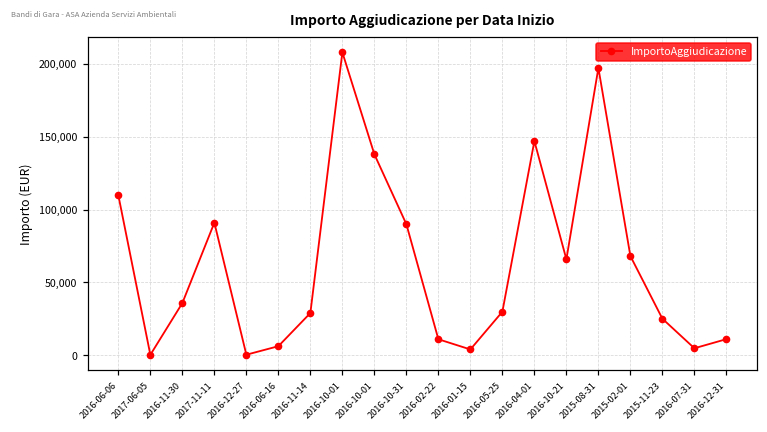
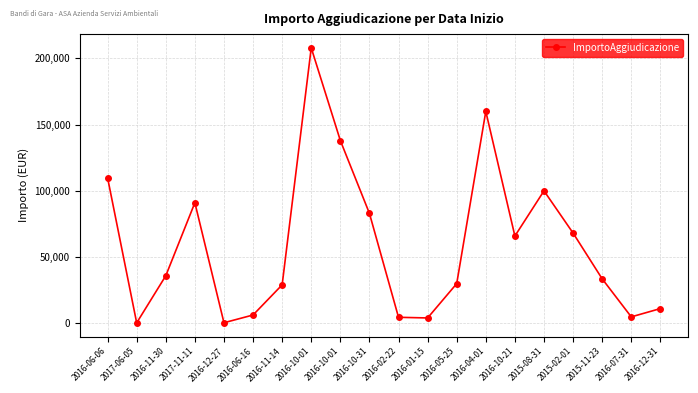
  {
    "2016-06-06": "110,000",
    "2017-06-05": "0",
    "2016-11-30": "36,000",
    "2017-11-11": "91,000",
    "2016-12-27": "0",
    "2016-06-16": "6,000",
    "2016-11-14": "29,000",
-   "2016-10-31": "90,000",
-   "2016-02-22": "11,000",
+   "2016-10-31": "83,000",
+   "2016-02-22": "4,000",
    "2016-01-15": "4,000",
    "2016-05-25": "30,000",
-   "2016-04-01": "147,000",
+   "2016-04-01": "160,000",
    "2016-10-21": "66,000",
-   "2015-08-31": "197,000",
+   "2015-08-31": "100,000",
    "2015-02-01": "68,000",
-   "2015-11-23": "25,000",
+   "2015-11-23": "34,000",
    "2016-07-31": "5,000",
    "2016-12-31": "11,000"
  }
